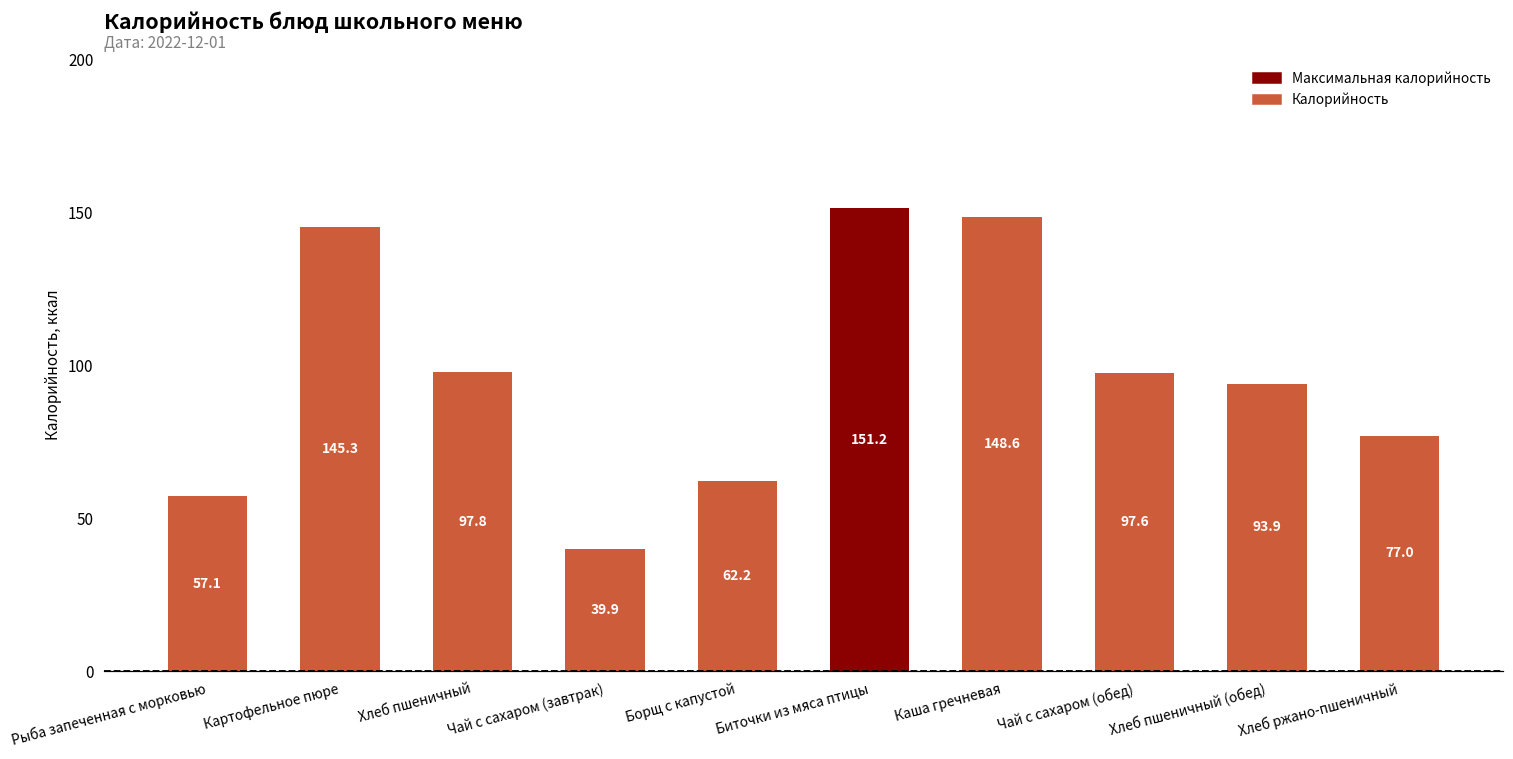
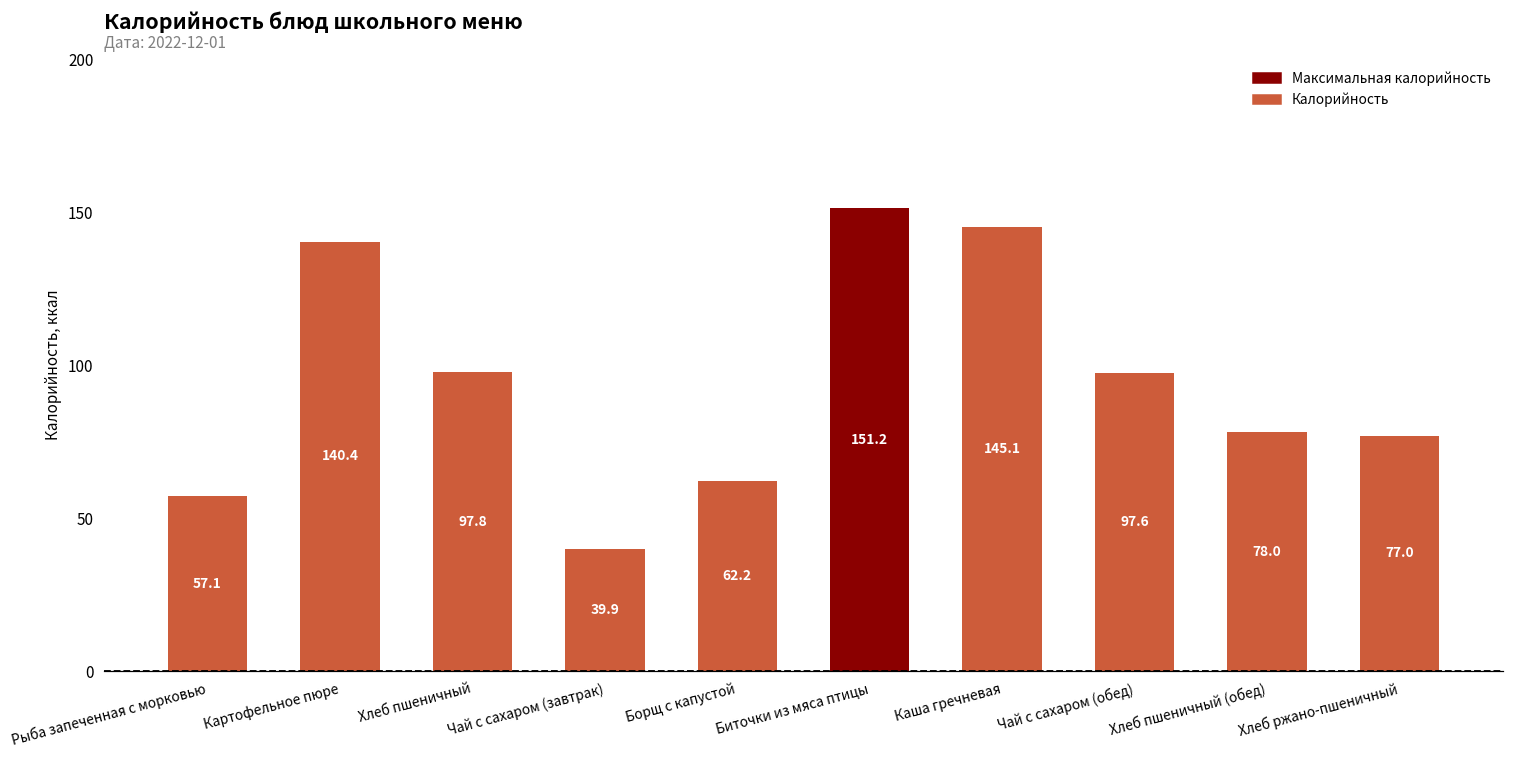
  {
    "Рыба запеченная с морковью": 57.1,
-   "Картофельное пюре": 145.3,
+   "Картофельное пюре": 140.4,
    "Хлеб пшеничный": 97.8,
    "Чай с сахаром (завтрак)": 39.9,
    "Борщ с капустой": 62.2,
    "Биточки из мяса птицы": 151.2,
-   "Каша гречневая": 148.6,
+   "Каша гречневая": 145.1,
    "Чай с сахаром (обед)": 97.6,
-   "Хлеб пшеничный (обед)": 93.9,
+   "Хлеб пшеничный (обед)": 78.0,
    "Хлеб ржано-пшеничный": 77.0
  }
